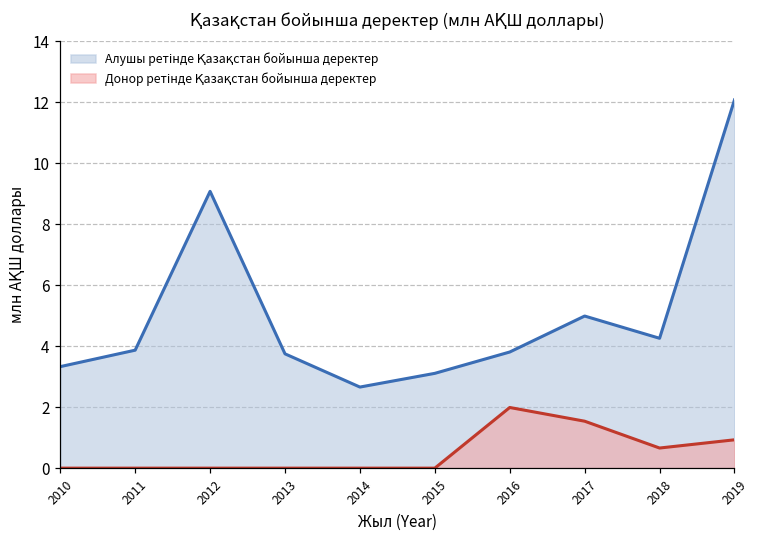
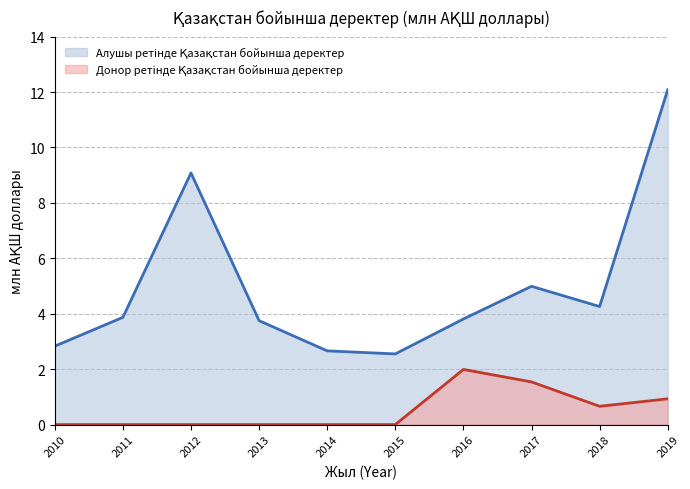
  {
    "Алушы ретінде Қазақстан бойынша деректер": {
-     "2010": 3.3,
+     "2010": 2.8,
      "2011": 3.9,
      "2012": 9.1,
      "2013": 3.8,
      "2014": 2.7,
-     "2015": 3.1,
+     "2015": 2.6,
      "2016": 3.8,
      "2017": 5.0,
      "2018": 4.3,
      "2019": 12.1
    },
    "Донор ретінде Қазақстан бойынша деректер": {
      "2010": 0.0,
      "2011": 0.0,
      "2012": 0.0,
      "2013": 0.0,
      "2014": 0.0,
      "2015": 0.0,
      "2016": 2.0,
      "2017": 1.5,
      "2018": 0.7,
      "2019": 0.9
    }
  }
